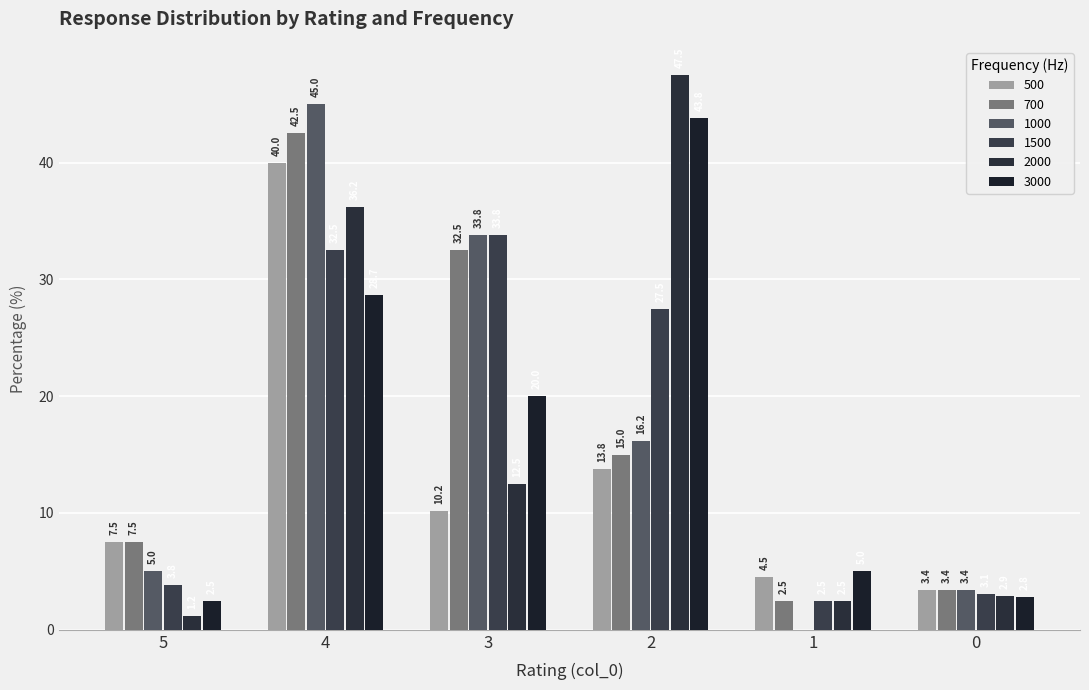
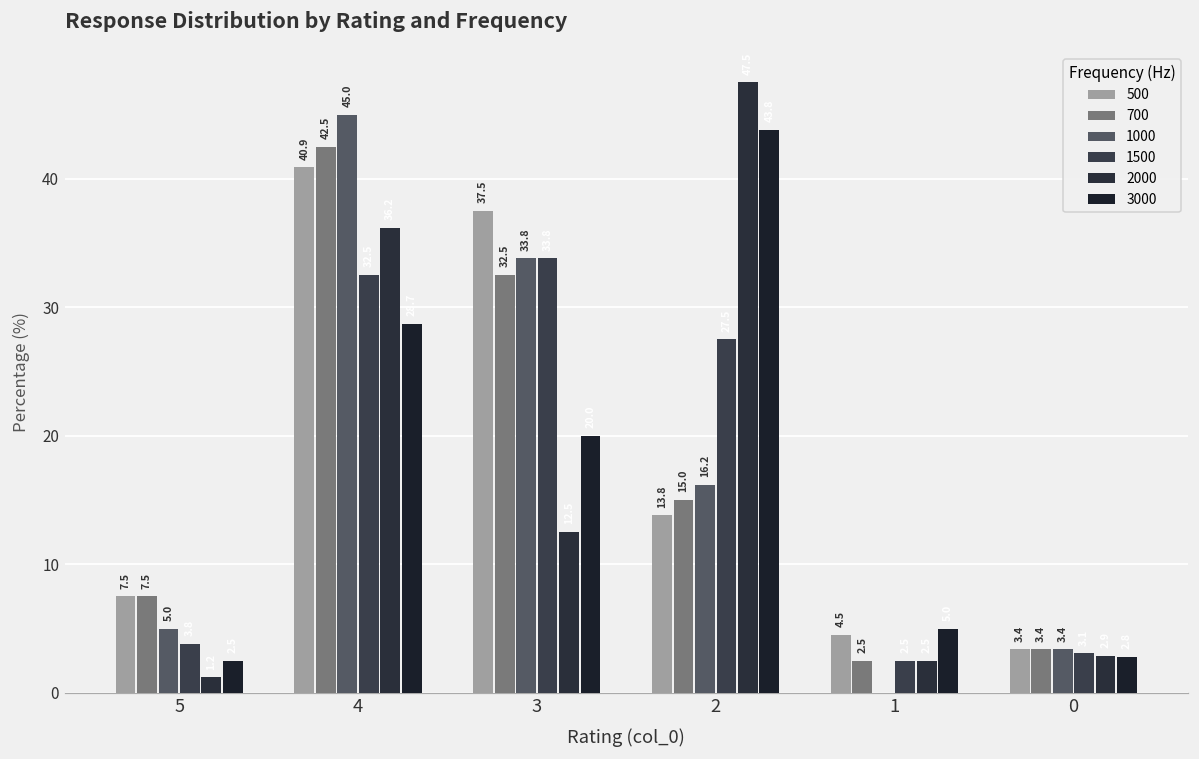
  {
    "500": {
      "5": 7.5,
-     "4": 40.0,
-     "3": 10.2,
+     "4": 40.9,
+     "3": 37.5,
      "2": 13.8,
      "1": 4.5,
      "0": 3.4
    }
  }
